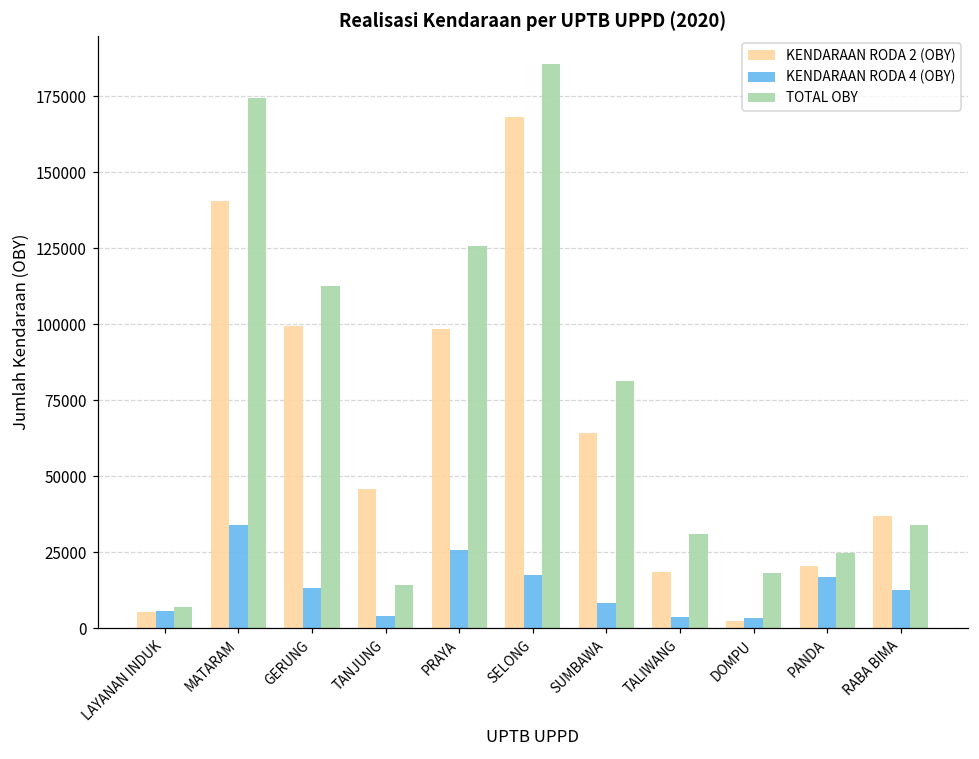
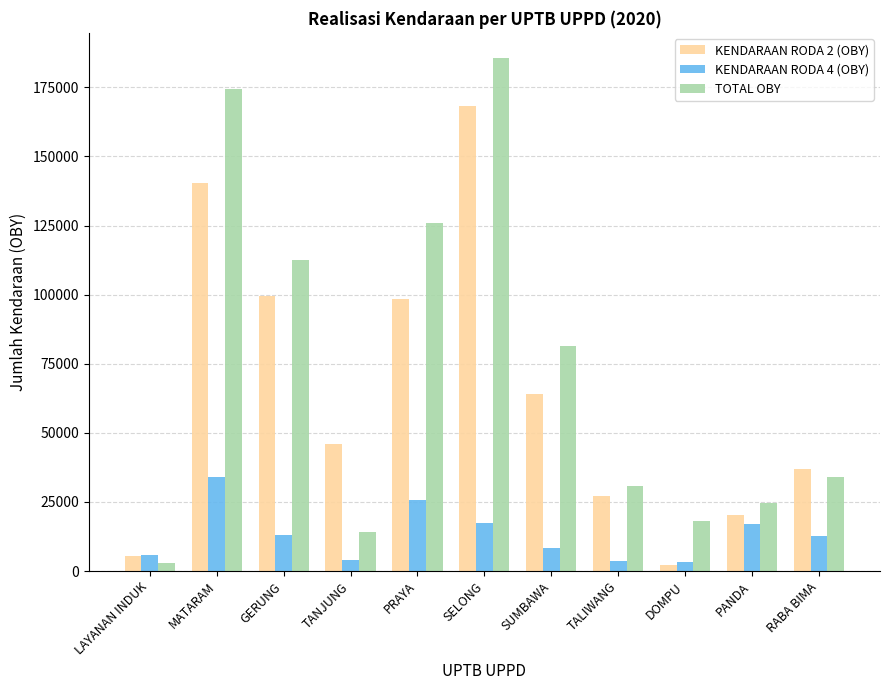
  {
    "KENDARAAN RODA 2 (OBY)": {
      "LAYANAN INDUK": 5000,
      "MATARAM": 140000,
      "GERUNG": 99000,
      "TANJUNG": 46000,
      "PRAYA": 98000,
      "SELONG": 168000,
      "SUMBAWA": 64000,
-     "TALIWANG": 18000,
+     "TALIWANG": 27000,
      "DOMPU": 2000,
      "PANDA": 20000,
      "RABA BIMA": 37000
    },
    "KENDARAAN RODA 4 (OBY)": {
      "LAYANAN INDUK": 6000,
      "MATARAM": 34000,
      "GERUNG": 13000,
      "TANJUNG": 4000,
      "PRAYA": 26000,
      "SELONG": 17000,
      "SUMBAWA": 8000,
      "TALIWANG": 4000,
      "DOMPU": 3000,
      "PANDA": 17000,
      "RABA BIMA": 13000
    },
    "TOTAL OBY": {
-     "LAYANAN INDUK": 7000,
+     "LAYANAN INDUK": 3000,
      "MATARAM": 174000,
      "GERUNG": 113000,
      "TANJUNG": 14000,
      "PRAYA": 126000,
      "SELONG": 185000,
      "SUMBAWA": 81000,
      "TALIWANG": 31000,
      "DOMPU": 18000,
      "PANDA": 25000,
      "RABA BIMA": 34000
    }
  }
